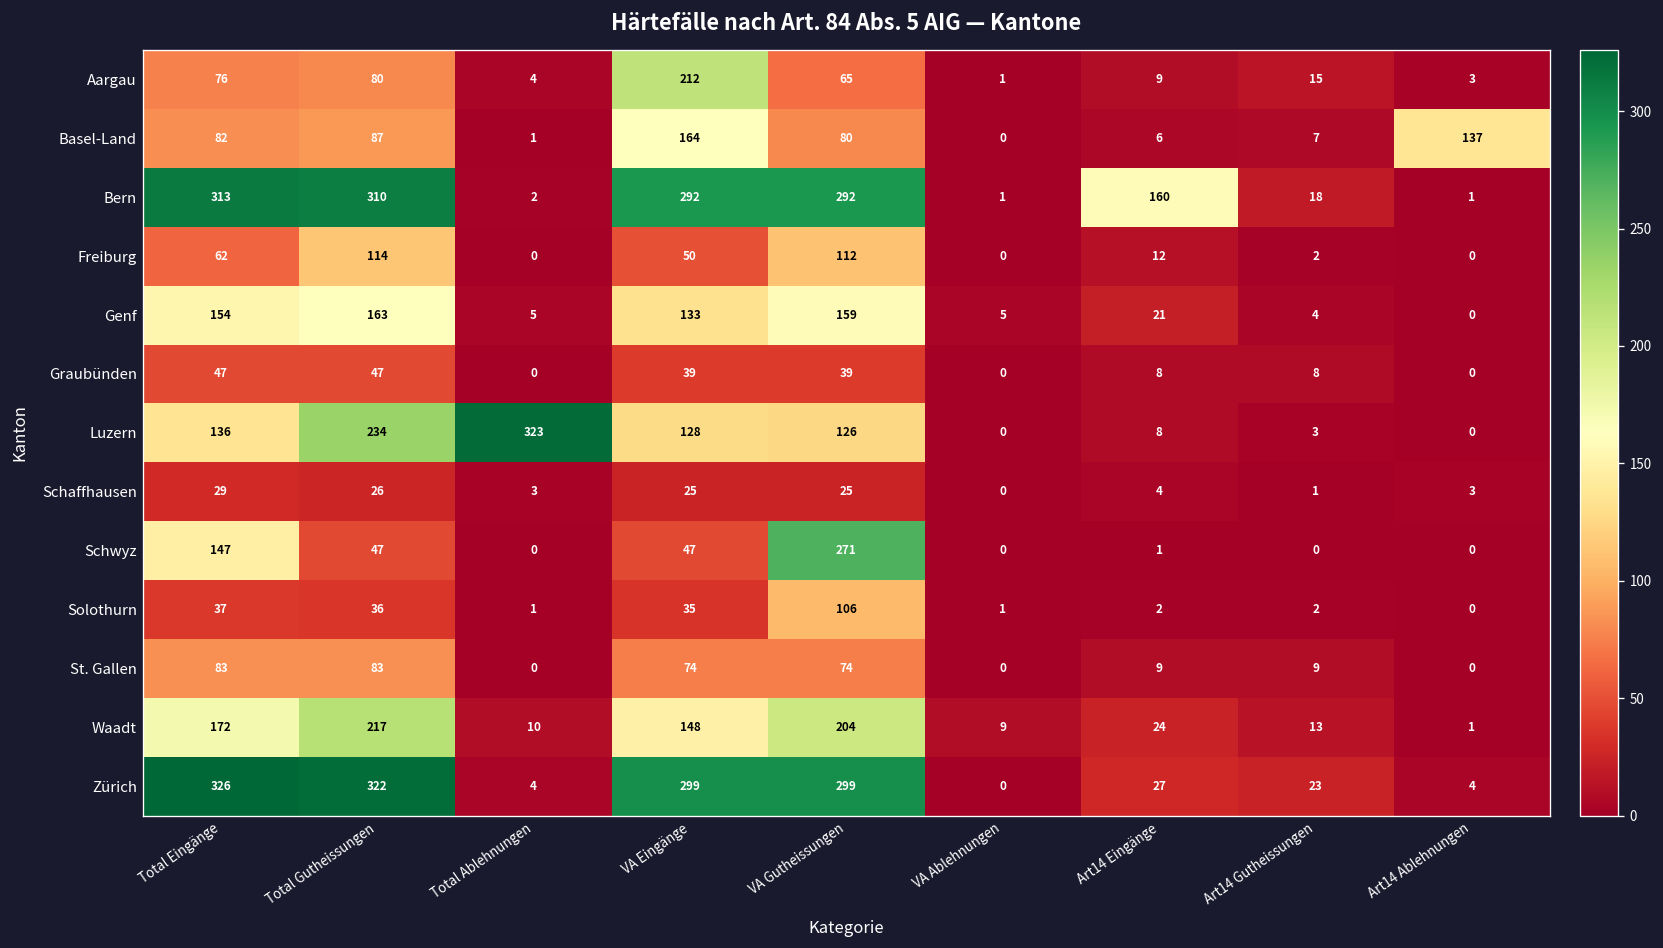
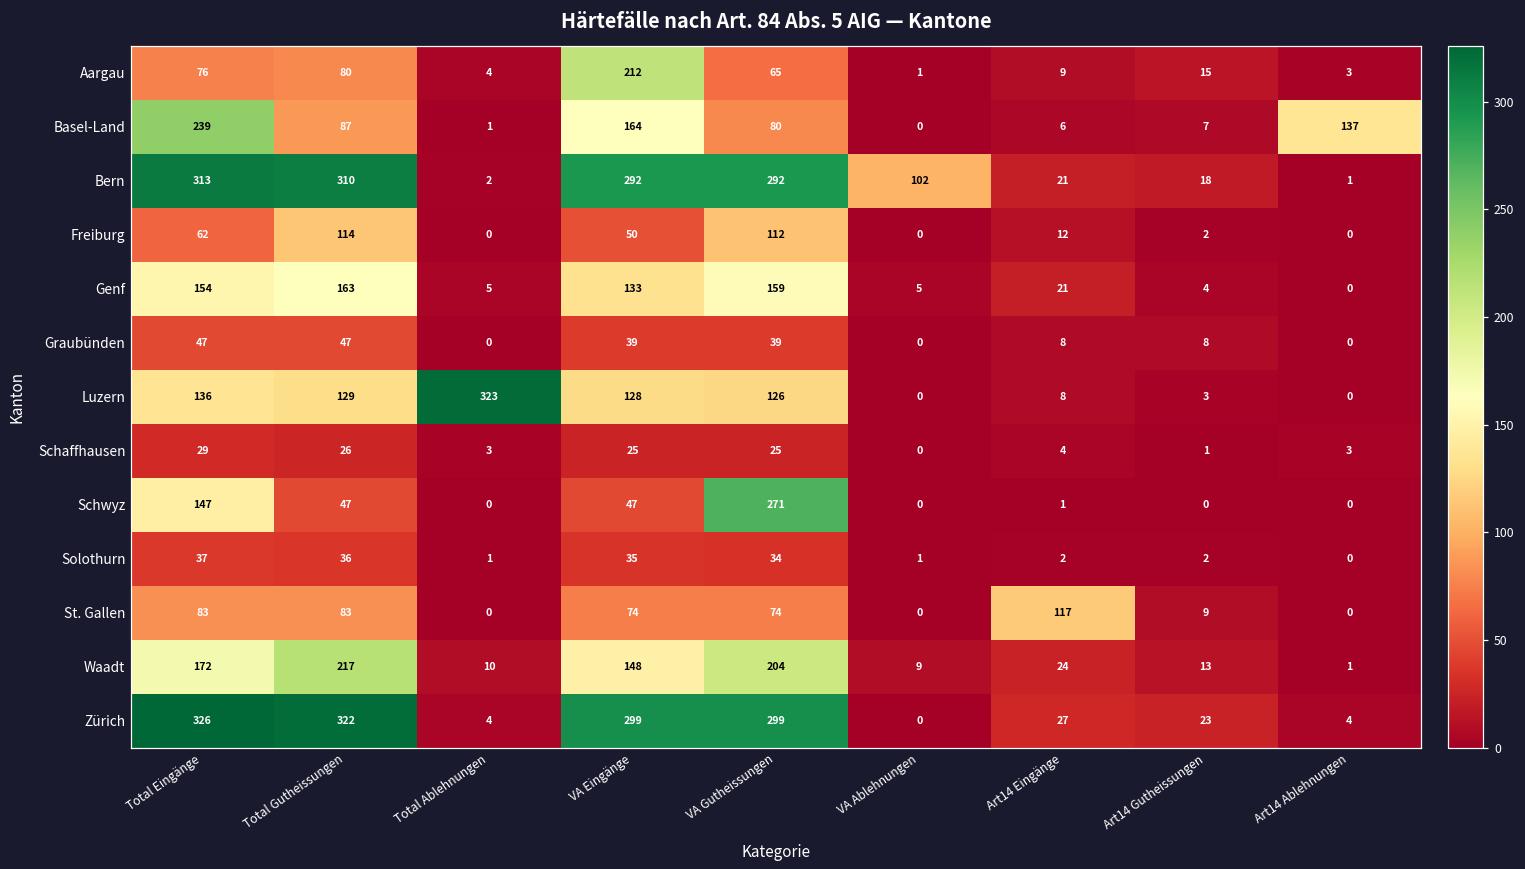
  {
    "Aargau": {
      "Total Eingänge": 76,
      "Total Gutheissungen": 80,
      "Total Ablehnungen": 4,
      "VA Eingänge": 212,
      "VA Gutheissungen": 65,
      "VA Ablehnungen": 1,
      "Art14 Eingänge": 9,
      "Art14 Gutheissungen": 15,
      "Art14 Ablehnungen": 3
    },
    "Basel-Land": {
-     "Total Eingänge": 82,
+     "Total Eingänge": 239,
      "Total Gutheissungen": 87,
      "Total Ablehnungen": 1,
      "VA Eingänge": 164,
      "VA Gutheissungen": 80,
      "VA Ablehnungen": 0,
      "Art14 Eingänge": 6,
      "Art14 Gutheissungen": 7,
      "Art14 Ablehnungen": 137
    },
    "Bern": {
      "Total Eingänge": 313,
      "Total Gutheissungen": 310,
      "Total Ablehnungen": 2,
      "VA Eingänge": 292,
      "VA Gutheissungen": 292,
-     "VA Ablehnungen": 1,
-     "Art14 Eingänge": 160,
+     "VA Ablehnungen": 102,
+     "Art14 Eingänge": 21,
      "Art14 Gutheissungen": 18,
      "Art14 Ablehnungen": 1
    },
    "Freiburg": {
      "Total Eingänge": 62,
      "Total Gutheissungen": 114,
      "Total Ablehnungen": 0,
      "VA Eingänge": 50,
      "VA Gutheissungen": 112,
      "VA Ablehnungen": 0,
      "Art14 Eingänge": 12,
      "Art14 Gutheissungen": 2,
      "Art14 Ablehnungen": 0
    },
    "Genf": {
      "Total Eingänge": 154,
      "Total Gutheissungen": 163,
      "Total Ablehnungen": 5,
      "VA Eingänge": 133,
      "VA Gutheissungen": 159,
      "VA Ablehnungen": 5,
      "Art14 Eingänge": 21,
      "Art14 Gutheissungen": 4,
      "Art14 Ablehnungen": 0
    },
    "Graubünden": {
      "Total Eingänge": 47,
      "Total Gutheissungen": 47,
      "Total Ablehnungen": 0,
      "VA Eingänge": 39,
      "VA Gutheissungen": 39,
      "VA Ablehnungen": 0,
      "Art14 Eingänge": 8,
      "Art14 Gutheissungen": 8,
      "Art14 Ablehnungen": 0
    },
    "Luzern": {
      "Total Eingänge": 136,
-     "Total Gutheissungen": 234,
+     "Total Gutheissungen": 129,
      "Total Ablehnungen": 323,
      "VA Eingänge": 128,
      "VA Gutheissungen": 126,
      "VA Ablehnungen": 0,
      "Art14 Eingänge": 8,
      "Art14 Gutheissungen": 3,
      "Art14 Ablehnungen": 0
    },
    "Schaffhausen": {
      "Total Eingänge": 29,
      "Total Gutheissungen": 26,
      "Total Ablehnungen": 3,
      "VA Eingänge": 25,
      "VA Gutheissungen": 25,
      "VA Ablehnungen": 0,
      "Art14 Eingänge": 4,
      "Art14 Gutheissungen": 1,
      "Art14 Ablehnungen": 3
    },
    "Schwyz": {
      "Total Eingänge": 147,
      "Total Gutheissungen": 47,
      "Total Ablehnungen": 0,
      "VA Eingänge": 47,
      "VA Gutheissungen": 271,
      "VA Ablehnungen": 0,
      "Art14 Eingänge": 1,
      "Art14 Gutheissungen": 0,
      "Art14 Ablehnungen": 0
    },
    "Solothurn": {
      "Total Eingänge": 37,
      "Total Gutheissungen": 36,
      "Total Ablehnungen": 1,
      "VA Eingänge": 35,
-     "VA Gutheissungen": 106,
+     "VA Gutheissungen": 34,
      "VA Ablehnungen": 1,
      "Art14 Eingänge": 2,
      "Art14 Gutheissungen": 2,
      "Art14 Ablehnungen": 0
    },
    "St. Gallen": {
      "Total Eingänge": 83,
      "Total Gutheissungen": 83,
      "Total Ablehnungen": 0,
      "VA Eingänge": 74,
      "VA Gutheissungen": 74,
      "VA Ablehnungen": 0,
-     "Art14 Eingänge": 9,
+     "Art14 Eingänge": 117,
      "Art14 Gutheissungen": 9,
      "Art14 Ablehnungen": 0
    },
    "Waadt": {
      "Total Eingänge": 172,
      "Total Gutheissungen": 217,
      "Total Ablehnungen": 10,
      "VA Eingänge": 148,
      "VA Gutheissungen": 204,
      "VA Ablehnungen": 9,
      "Art14 Eingänge": 24,
      "Art14 Gutheissungen": 13,
      "Art14 Ablehnungen": 1
    },
    "Zürich": {
      "Total Eingänge": 326,
      "Total Gutheissungen": 322,
      "Total Ablehnungen": 4,
      "VA Eingänge": 299,
      "VA Gutheissungen": 299,
      "VA Ablehnungen": 0,
      "Art14 Eingänge": 27,
      "Art14 Gutheissungen": 23,
      "Art14 Ablehnungen": 4
    }
  }
